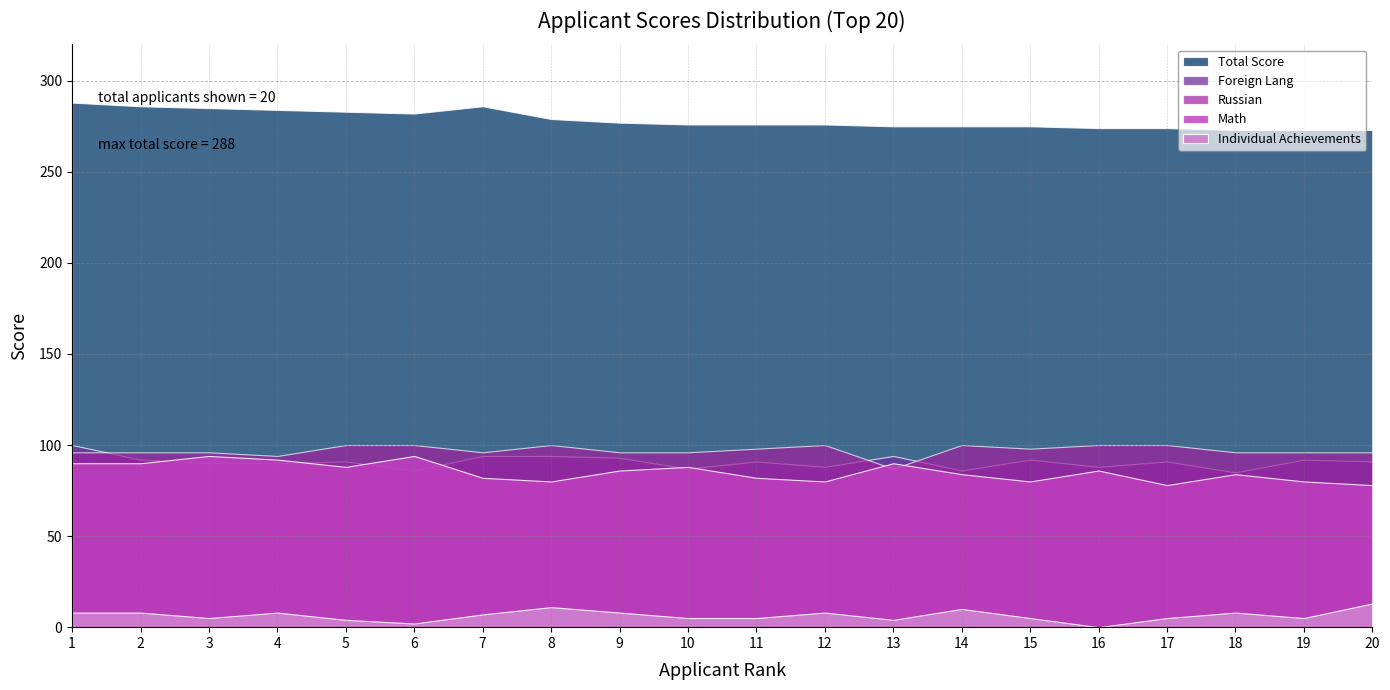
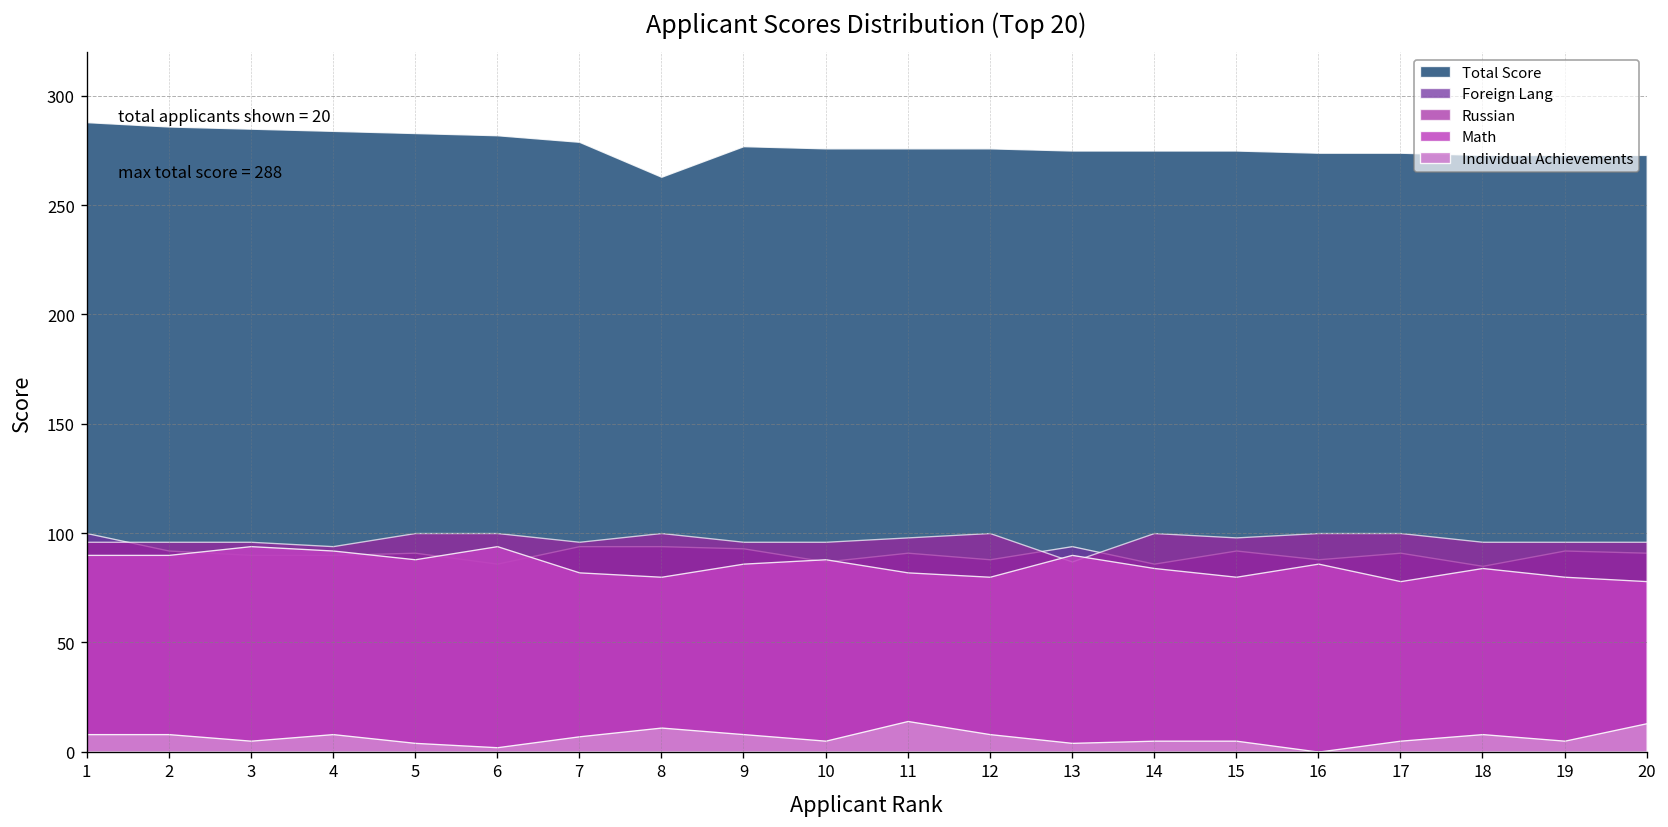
  {
    "Total Score": {
      "1": 288,
      "3": 285,
      "4": 284,
      "5": 283,
      "6": 282,
-     "7": 286,
-     "8": 279,
+     "7": 279,
+     "8": 263,
      "9": 277,
      "10": 276,
      "11": 276,
      "12": 276,
      "13": 275,
      "14": 275,
      "15": 275,
      "16": 274,
      "17": 274,
      "20": 273
    },
    "Individual Achievements": {
      "1": 8,
      "2": 8,
      "3": 5,
      "4": 8,
      "5": 4,
      "6": 2,
      "7": 7,
      "8": 11,
      "9": 8,
      "10": 5,
-     "11": 5,
+     "11": 14,
      "12": 8,
      "13": 4,
-     "14": 10,
+     "14": 5,
      "15": 5,
      "16": 0,
      "17": 5,
      "18": 8,
      "19": 5,
      "20": 13
    }
  }
